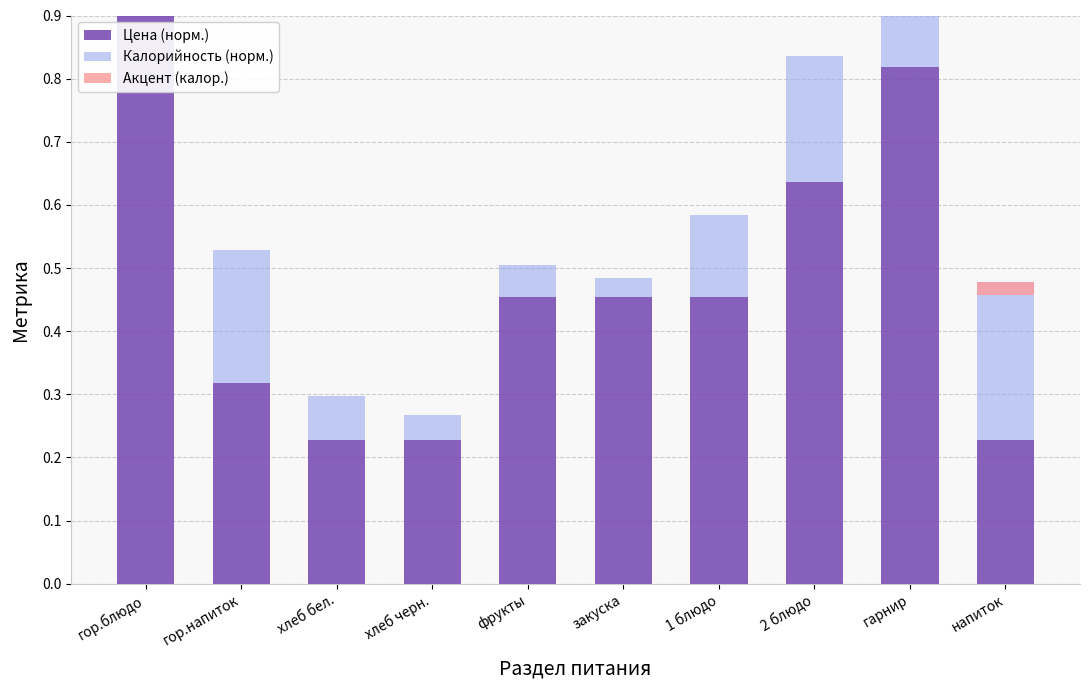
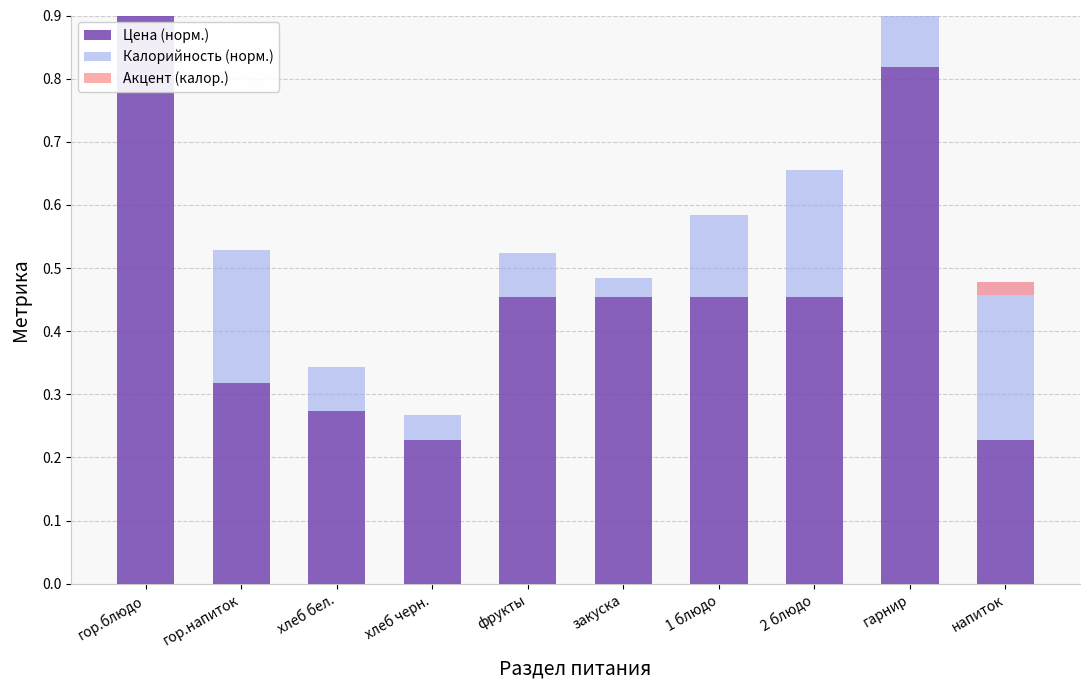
  {
    "Цена (норм.)": {
      "гор.напиток": 0.32,
-     "хлеб бел.": 0.23,
+     "хлеб бел.": 0.27,
      "хлеб черн.": 0.23,
      "фрукты": 0.45,
      "закуска": 0.45,
      "1 блюдо": 0.45,
-     "2 блюдо": 0.64,
+     "2 блюдо": 0.45,
      "гарнир": 0.82,
      "напиток": 0.23
    },
    "Калорийность (норм.)": {
      "гор.напиток": 0.21,
      "хлеб бел.": 0.07,
      "хлеб черн.": 0.04,
-     "фрукты": 0.05,
+     "фрукты": 0.07,
      "закуска": 0.03,
      "1 блюдо": 0.13,
      "2 блюдо": 0.20,
      "напиток": 0.25
    },
    "Акцент (калор.)": {
      "напиток": 0.48
    }
  }
